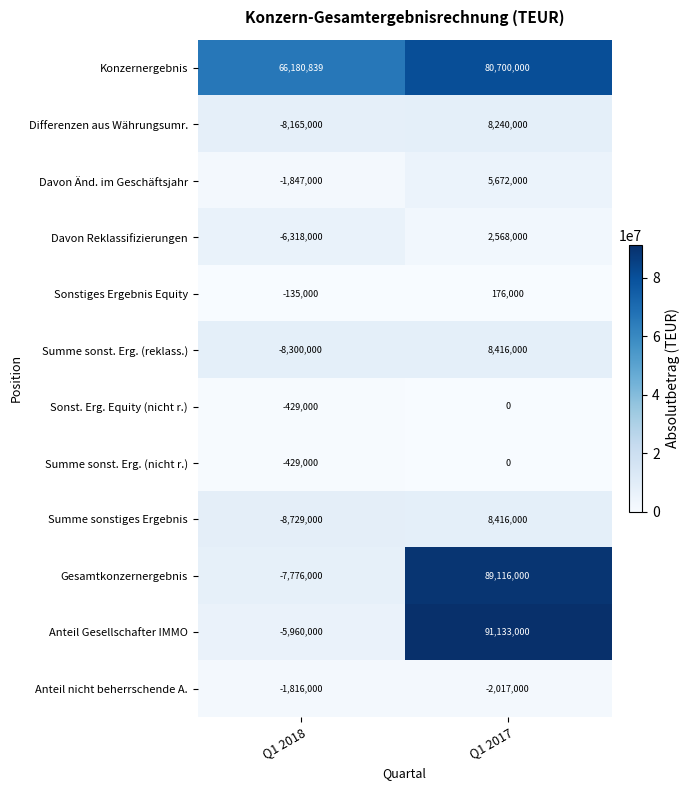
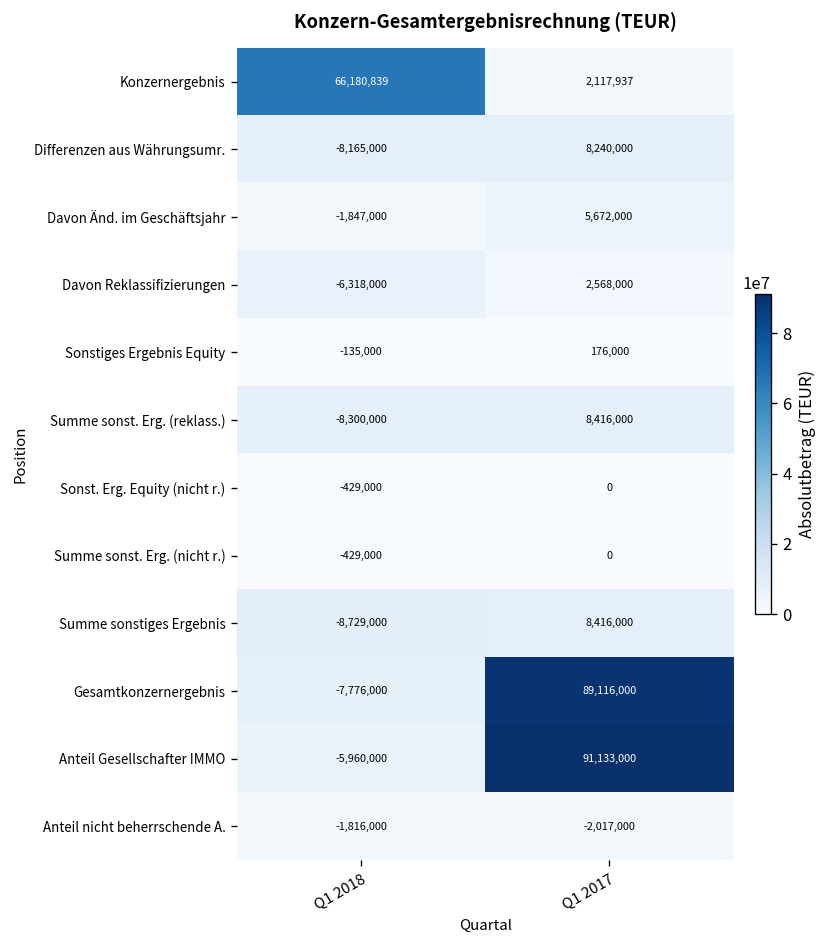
  {
    "Konzernergebnis": {
      "Q1 2018": "66,180,839",
-     "Q1 2017": "80,700,000"
+     "Q1 2017": "2,117,937"
    },
    "Differenzen aus Währungsumr.": {
      "Q1 2018": "-8,165,000",
      "Q1 2017": "8,240,000"
    },
    "Davon Änd. im Geschäftsjahr": {
      "Q1 2018": "-1,847,000",
      "Q1 2017": "5,672,000"
    },
    "Davon Reklassifizierungen": {
      "Q1 2018": "-6,318,000",
      "Q1 2017": "2,568,000"
    },
    "Sonstiges Ergebnis Equity": {
      "Q1 2018": "-135,000",
      "Q1 2017": "176,000"
    },
    "Summe sonst. Erg. (reklass.)": {
      "Q1 2018": "-8,300,000",
      "Q1 2017": "8,416,000"
    },
    "Sonst. Erg. Equity (nicht r.)": {
      "Q1 2018": "-429,000",
      "Q1 2017": "0"
    },
    "Summe sonst. Erg. (nicht r.)": {
      "Q1 2018": "-429,000",
      "Q1 2017": "0"
    },
    "Summe sonstiges Ergebnis": {
      "Q1 2018": "-8,729,000",
      "Q1 2017": "8,416,000"
    },
    "Gesamtkonzernergebnis": {
      "Q1 2018": "-7,776,000",
      "Q1 2017": "89,116,000"
    },
    "Anteil Gesellschafter IMMO": {
      "Q1 2018": "-5,960,000",
      "Q1 2017": "91,133,000"
    },
    "Anteil nicht beherrschende A.": {
      "Q1 2018": "-1,816,000",
      "Q1 2017": "-2,017,000"
    }
  }
